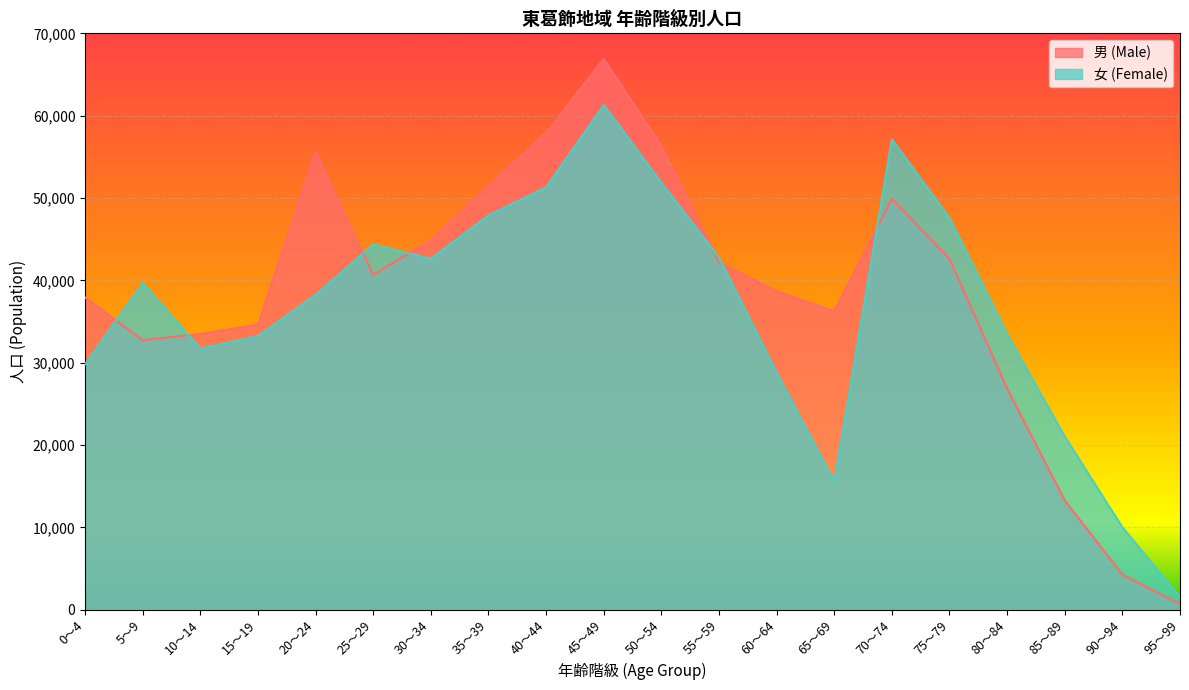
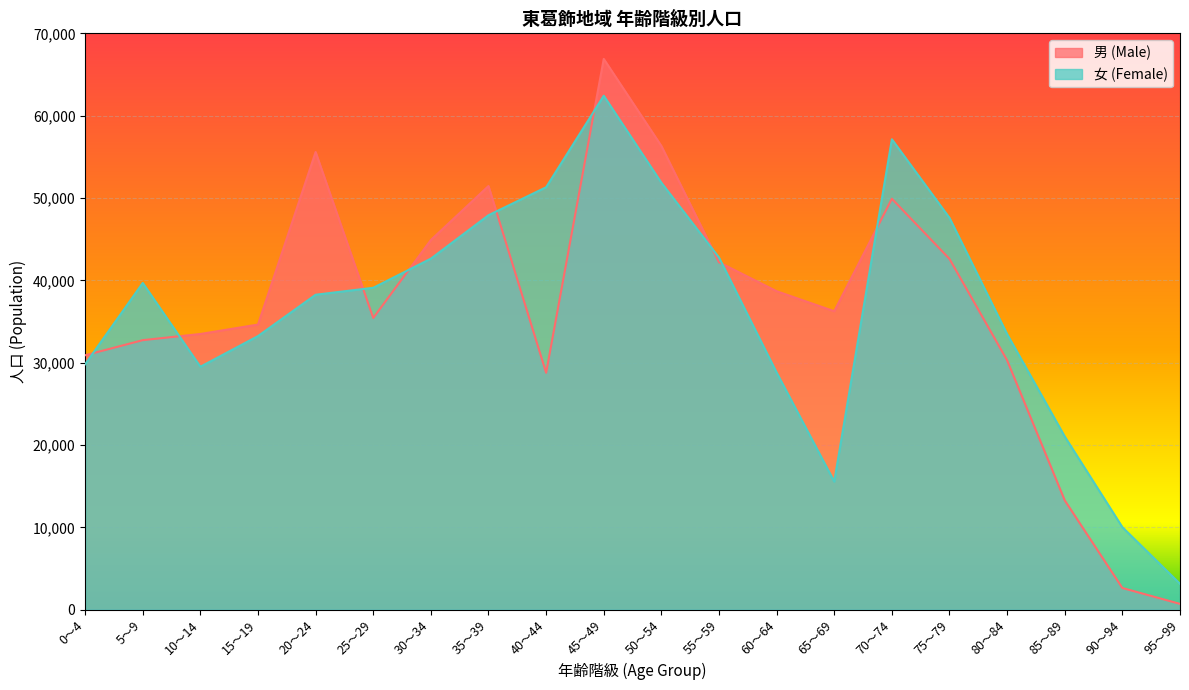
  {
    "男 (Male)": {
-     "0～4": "38,000",
+     "0～4": "31,000",
      "5～9": "33,000",
      "10～14": "33,000",
      "15～19": "35,000",
      "20～24": "56,000",
-     "25～29": "41,000",
+     "25～29": "35,000",
      "30～34": "45,000",
      "35～39": "51,000",
-     "40～44": "58,000",
+     "40～44": "29,000",
      "45～49": "67,000",
      "50～54": "56,000",
      "55～59": "42,000",
      "60～64": "39,000",
      "65～69": "36,000",
      "70～74": "50,000",
      "75～79": "43,000",
-     "80～84": "27,000",
+     "80～84": "30,000",
      "85～89": "13,000",
-     "90～94": "4,000",
+     "90～94": "3,000",
      "95～99": "1,000"
    },
    "女 (Female)": {
      "0～4": "30,000",
      "5～9": "40,000",
-     "10～14": "32,000",
+     "10～14": "30,000",
      "15～19": "33,000",
      "20～24": "38,000",
-     "25～29": "44,000",
+     "25～29": "39,000",
      "30～34": "43,000",
      "35～39": "48,000",
      "40～44": "51,000",
-     "45～49": "61,000",
+     "45～49": "62,000",
      "50～54": "52,000",
      "55～59": "43,000",
      "60～64": "29,000",
      "65～69": "16,000",
      "70～74": "57,000",
      "75～79": "48,000",
      "80～84": "33,000",
      "85～89": "21,000",
      "90～94": "10,000",
-     "95～99": "2,000"
+     "95～99": "3,000"
    }
  }
